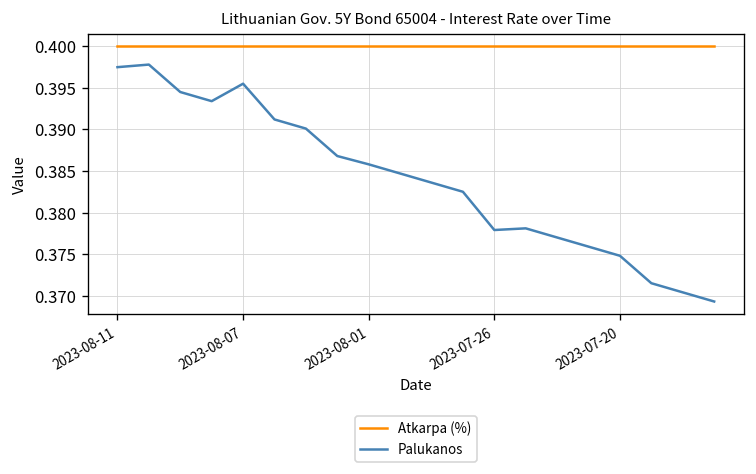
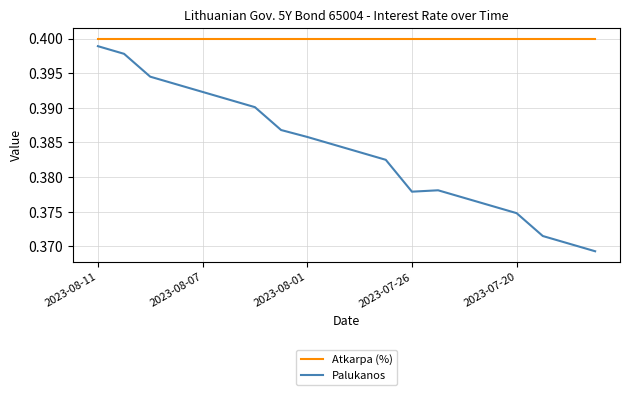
  {
    "Atkarpa (%)": {
      "2023-08-11": 0.400,
      "2023-08-07": 0.400,
      "2023-08-01": 0.400,
      "2023-07-26": 0.400,
      "2023-07-20": 0.400
    },
    "Palukanos": {
-     "2023-08-11": 0.397,
-     "2023-08-07": 0.396,
+     "2023-08-11": 0.399,
+     "2023-08-07": 0.392,
      "2023-08-01": 0.386,
      "2023-07-26": 0.378,
      "2023-07-20": 0.375
    }
  }
